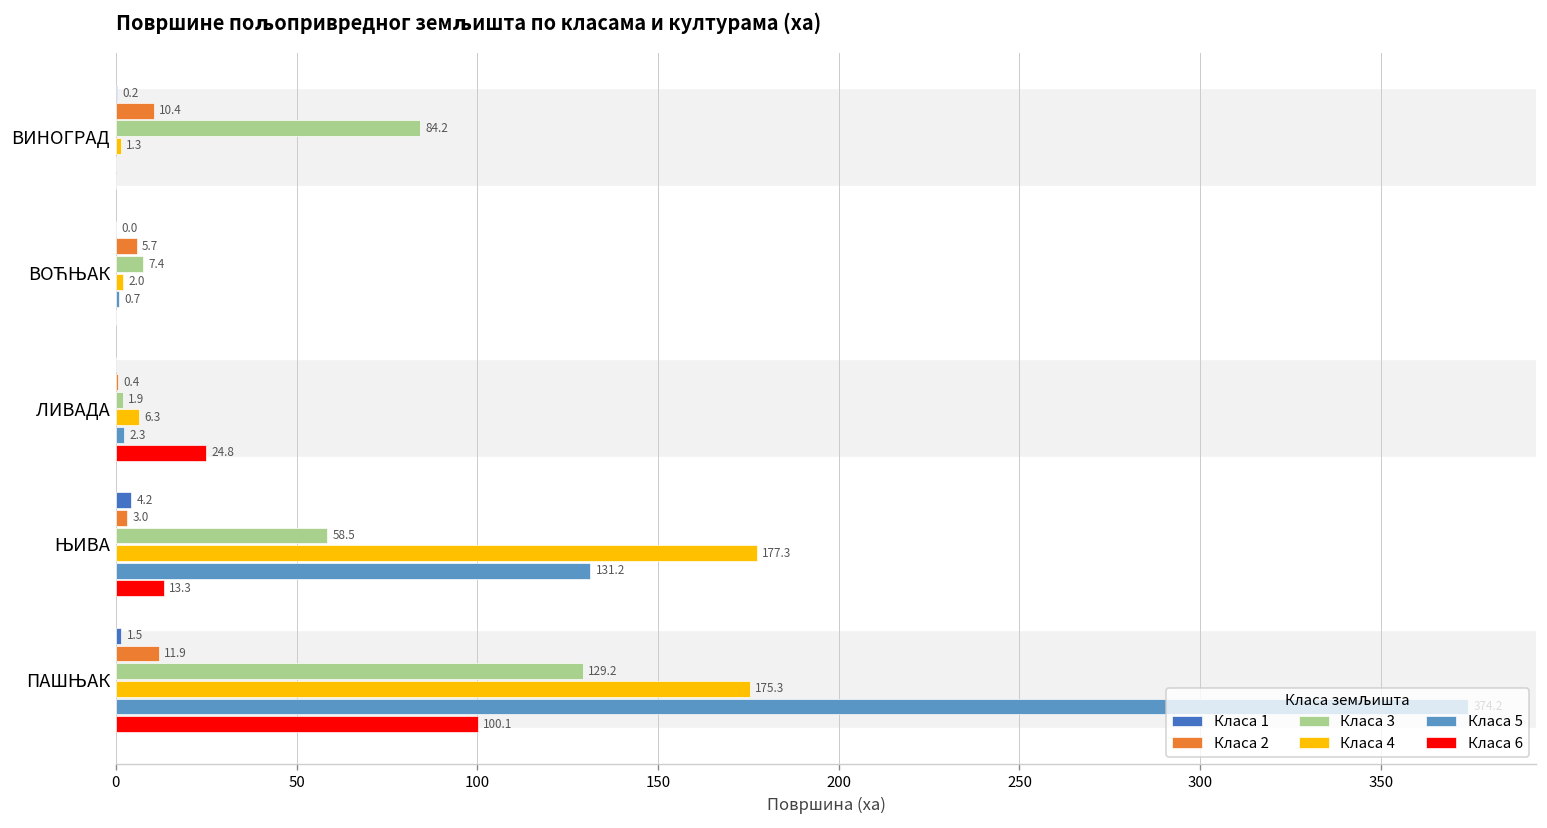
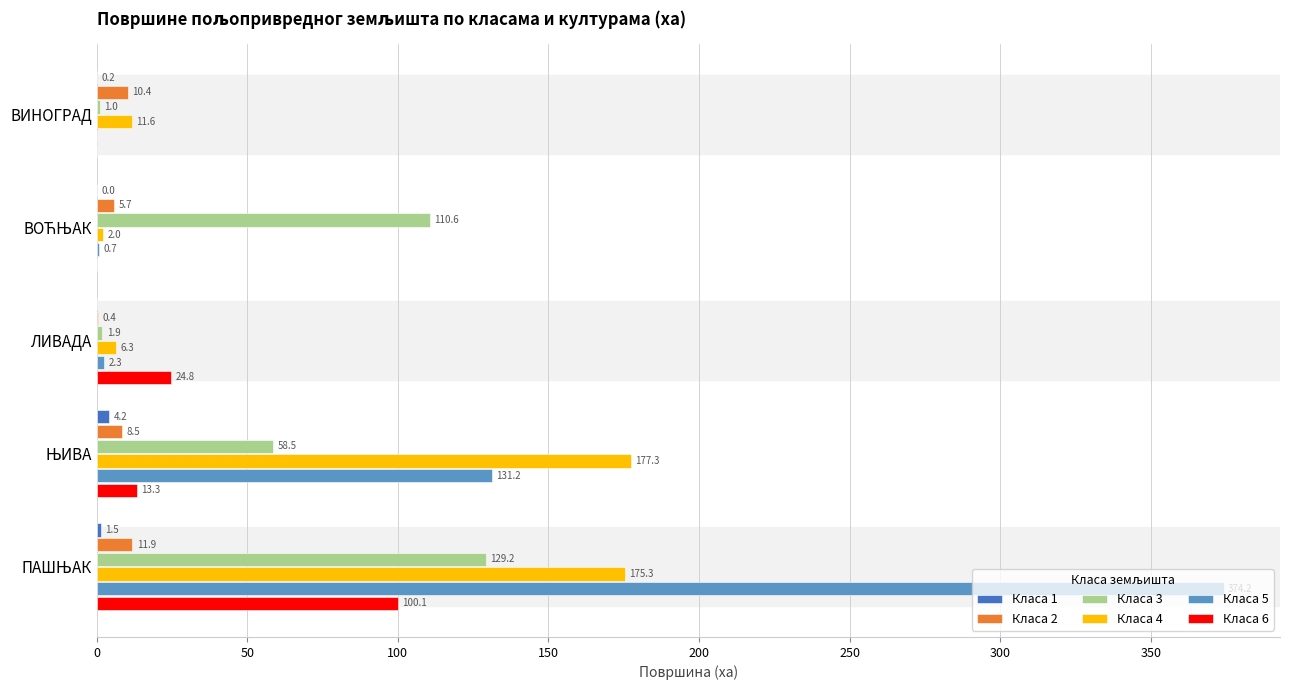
  {
    "Класа 2": {
      "ВИНОГРАД": 10.4,
      "ВОЋЊАК": 5.7,
      "ЛИВАДА": 0.4,
-     "ЊИВА": 3.0,
+     "ЊИВА": 8.5,
      "ПАШЊАК": 11.9
    },
    "Класа 3": {
-     "ВИНОГРАД": 84.2,
-     "ВОЋЊАК": 7.4,
+     "ВИНОГРАД": 1.0,
+     "ВОЋЊАК": 110.6,
      "ЛИВАДА": 1.9,
      "ЊИВА": 58.5,
      "ПАШЊАК": 129.2
    },
    "Класа 4": {
-     "ВИНОГРАД": 1.3,
+     "ВИНОГРАД": 11.6,
      "ВОЋЊАК": 2.0,
      "ЛИВАДА": 6.3,
      "ЊИВА": 177.3,
      "ПАШЊАК": 175.3
    },
    "Класа 6": {
      "ЛИВАДА": 24.8,
      "ЊИВА": 13.3,
      "ПАШЊАК": 100.1
    }
  }
